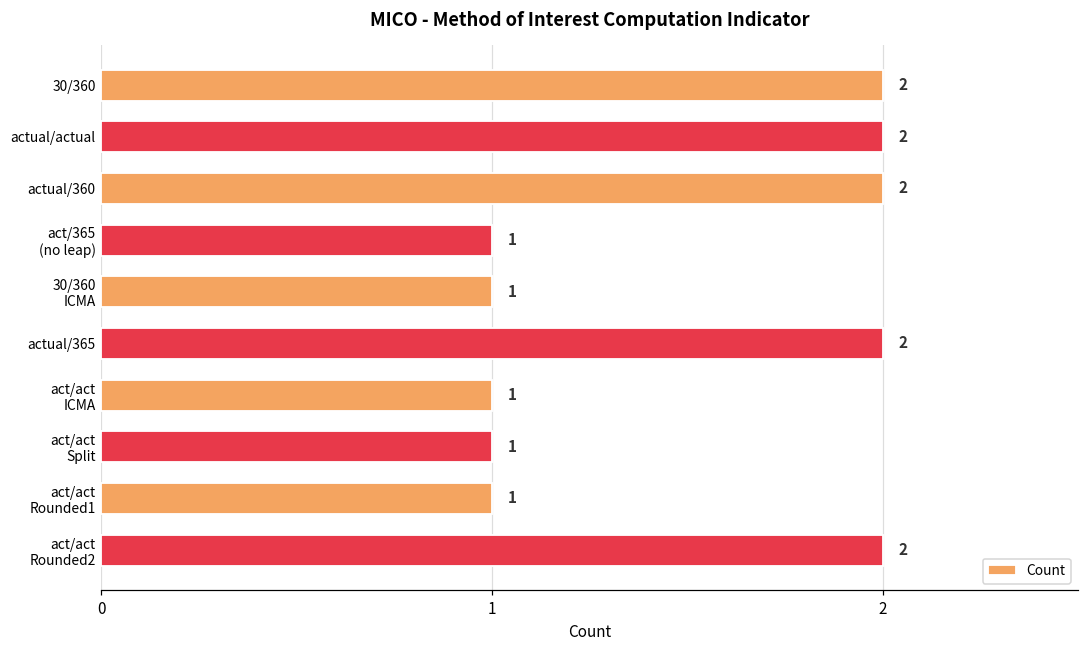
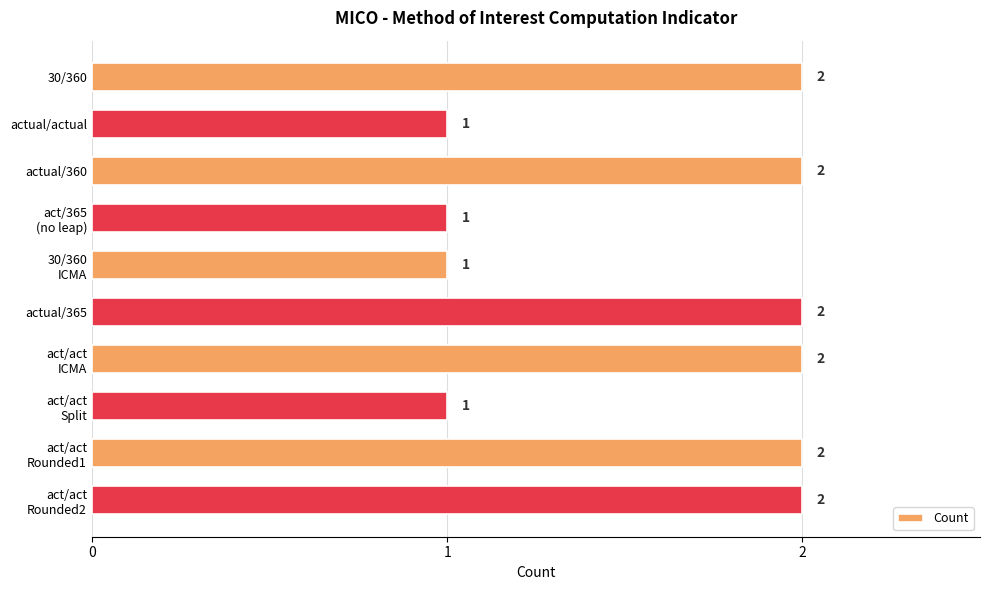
  {
    "30/360": 2,
-   "actual/actual": 2,
+   "actual/actual": 1,
    "actual/360": 2,
    "act/365 (no leap)": 1,
    "30/360 ICMA": 1,
    "actual/365": 2,
-   "act/act ICMA": 1,
+   "act/act ICMA": 2,
    "act/act Split": 1,
-   "act/act Rounded1": 1,
+   "act/act Rounded1": 2,
    "act/act Rounded2": 2
  }
